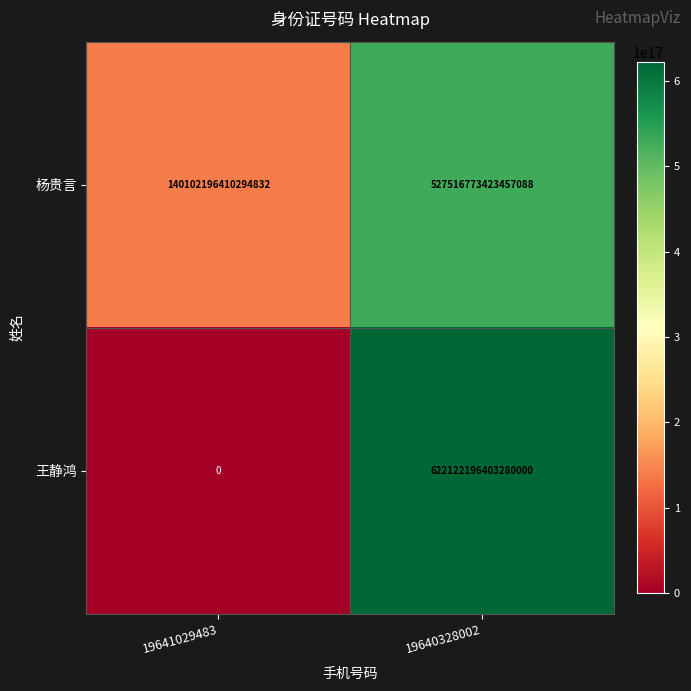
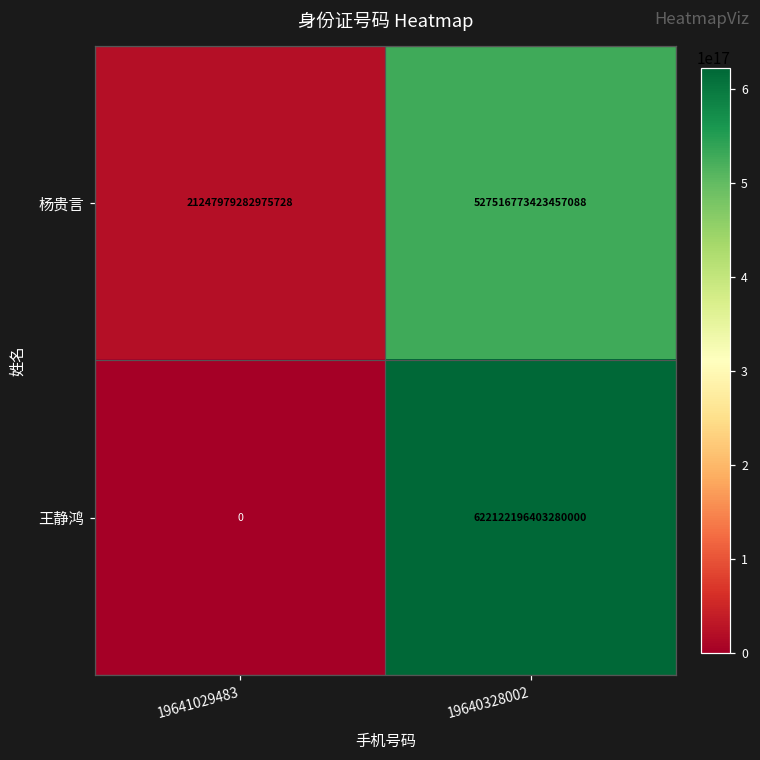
  {
    "杨贵言": {
-     "19641029483": 140102196410294832,
+     "19641029483": 21247979282975728,
      "19640328002": 527516773423457088
    },
    "王静鸿": {
      "19641029483": 0,
      "19640328002": 622122196403280000
    }
  }
